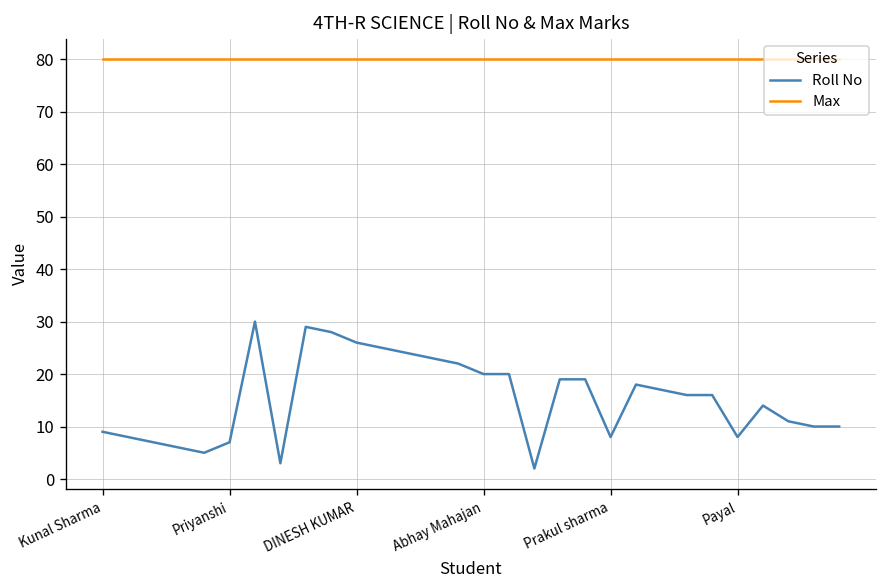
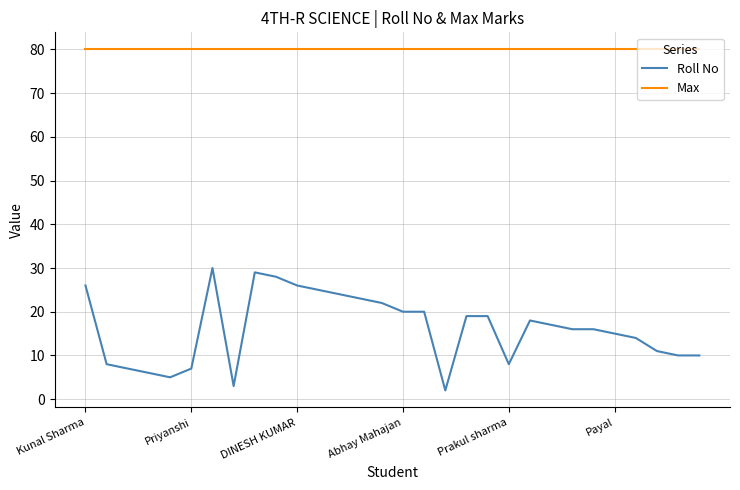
  {
    "Roll No": {
-     "Kunal Sharma": 9,
+     "Kunal Sharma": 26,
      "Priyanshi": 7,
      "DINESH KUMAR": 26,
      "Abhay Mahajan": 20,
      "Prakul sharma": 8,
-     "Payal": 8
+     "Payal": 15
    },
    "Max": {
      "Kunal Sharma": 80,
      "Priyanshi": 80,
      "DINESH KUMAR": 80,
      "Abhay Mahajan": 80,
      "Prakul sharma": 80,
      "Payal": 80
    }
  }
